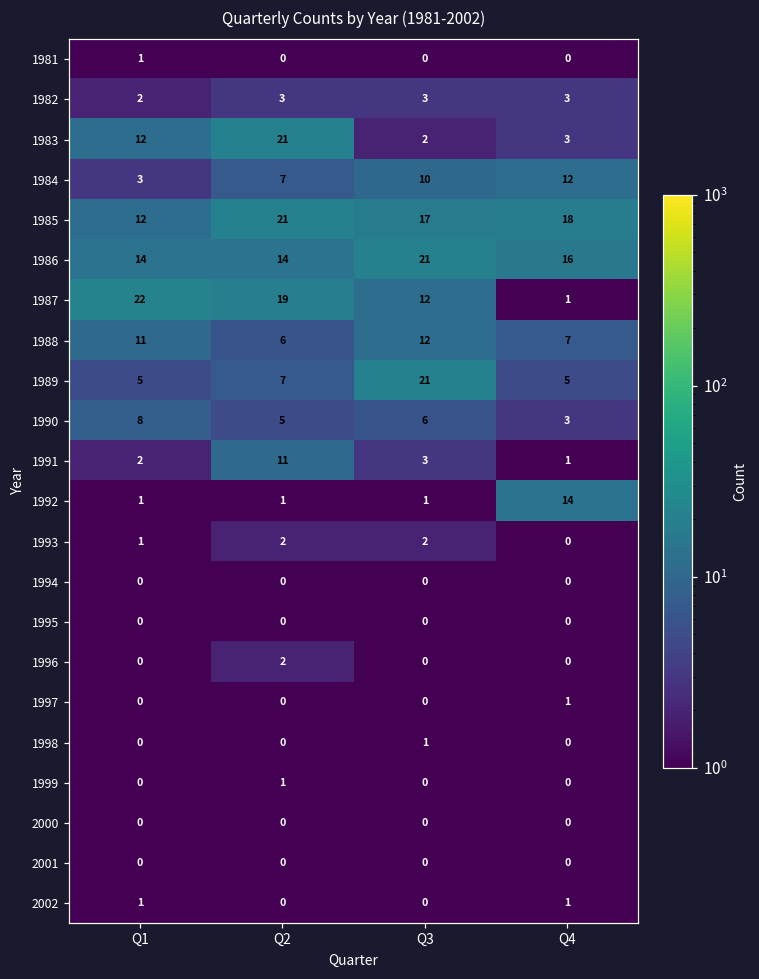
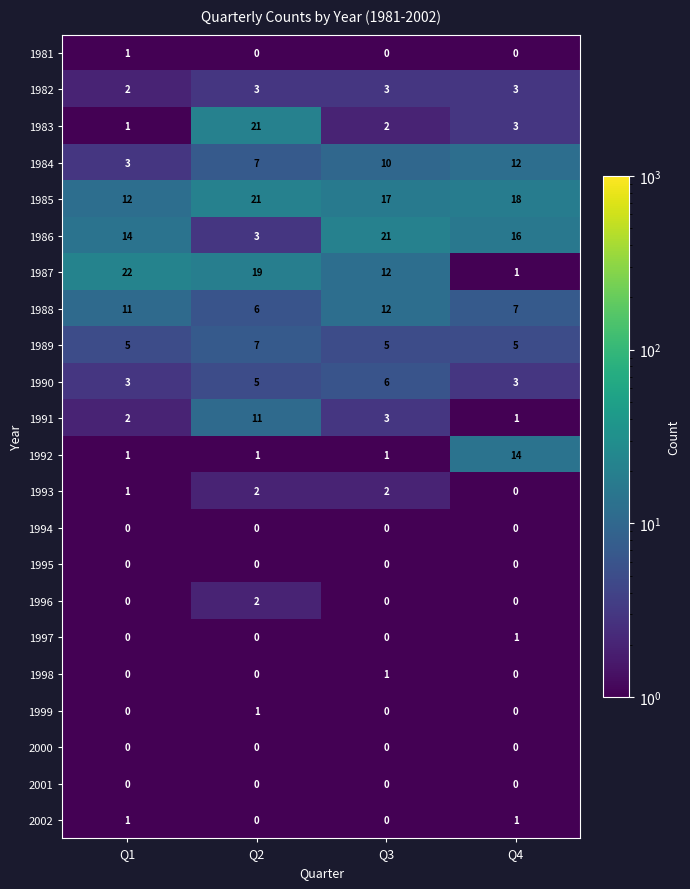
  {
    "1981": {
      "Q1": 1,
      "Q2": 0,
      "Q3": 0,
      "Q4": 0
    },
    "1982": {
      "Q1": 2,
      "Q2": 3,
      "Q3": 3,
      "Q4": 3
    },
    "1983": {
-     "Q1": 12,
+     "Q1": 1,
      "Q2": 21,
      "Q3": 2,
      "Q4": 3
    },
    "1984": {
      "Q1": 3,
      "Q2": 7,
      "Q3": 10,
      "Q4": 12
    },
    "1985": {
      "Q1": 12,
      "Q2": 21,
      "Q3": 17,
      "Q4": 18
    },
    "1986": {
      "Q1": 14,
-     "Q2": 14,
+     "Q2": 3,
      "Q3": 21,
      "Q4": 16
    },
    "1987": {
      "Q1": 22,
      "Q2": 19,
      "Q3": 12,
      "Q4": 1
    },
    "1988": {
      "Q1": 11,
      "Q2": 6,
      "Q3": 12,
      "Q4": 7
    },
    "1989": {
      "Q1": 5,
      "Q2": 7,
-     "Q3": 21,
+     "Q3": 5,
      "Q4": 5
    },
    "1990": {
-     "Q1": 8,
+     "Q1": 3,
      "Q2": 5,
      "Q3": 6,
      "Q4": 3
    },
    "1991": {
      "Q1": 2,
      "Q2": 11,
      "Q3": 3,
      "Q4": 1
    },
    "1992": {
      "Q1": 1,
      "Q2": 1,
      "Q3": 1,
      "Q4": 14
    },
    "1993": {
      "Q1": 1,
      "Q2": 2,
      "Q3": 2,
      "Q4": 0
    },
    "1994": {
      "Q1": 0,
      "Q2": 0,
      "Q3": 0,
      "Q4": 0
    },
    "1995": {
      "Q1": 0,
      "Q2": 0,
      "Q3": 0,
      "Q4": 0
    },
    "1996": {
      "Q1": 0,
      "Q2": 2,
      "Q3": 0,
      "Q4": 0
    },
    "1997": {
      "Q1": 0,
      "Q2": 0,
      "Q3": 0,
      "Q4": 1
    },
    "1998": {
      "Q1": 0,
      "Q2": 0,
      "Q3": 1,
      "Q4": 0
    },
    "1999": {
      "Q1": 0,
      "Q2": 1,
      "Q3": 0,
      "Q4": 0
    },
    "2000": {
      "Q1": 0,
      "Q2": 0,
      "Q3": 0,
      "Q4": 0
    },
    "2001": {
      "Q1": 0,
      "Q2": 0,
      "Q3": 0,
      "Q4": 0
    },
    "2002": {
      "Q1": 1,
      "Q2": 0,
      "Q3": 0,
      "Q4": 1
    }
  }
